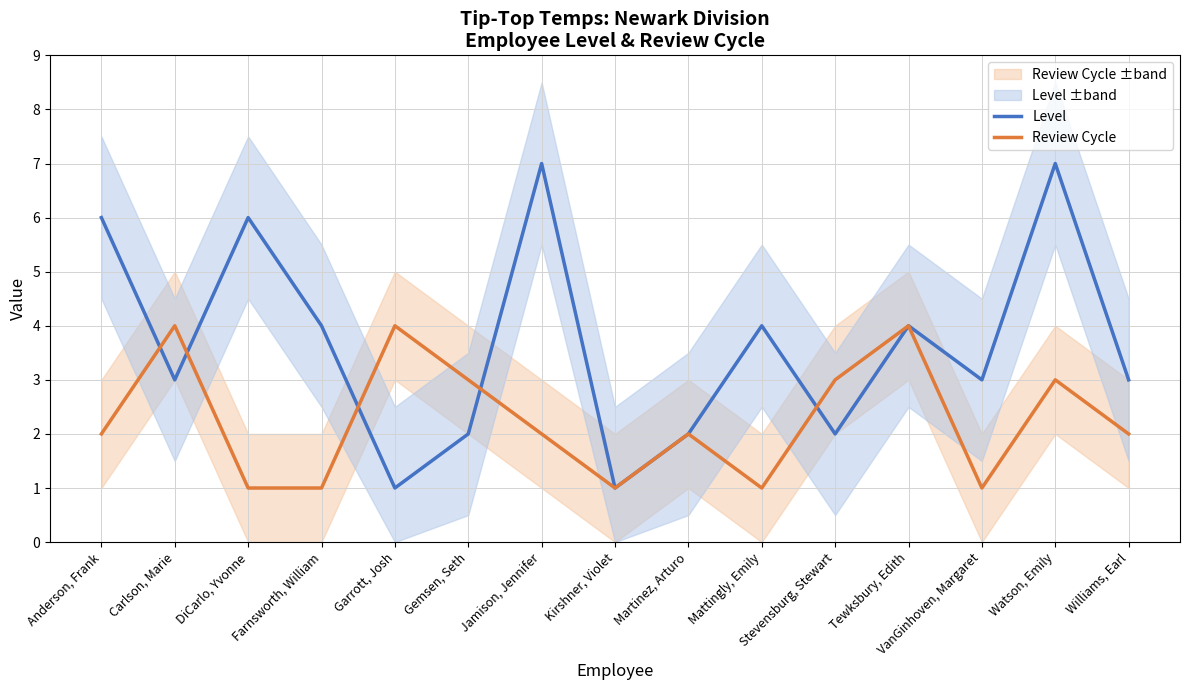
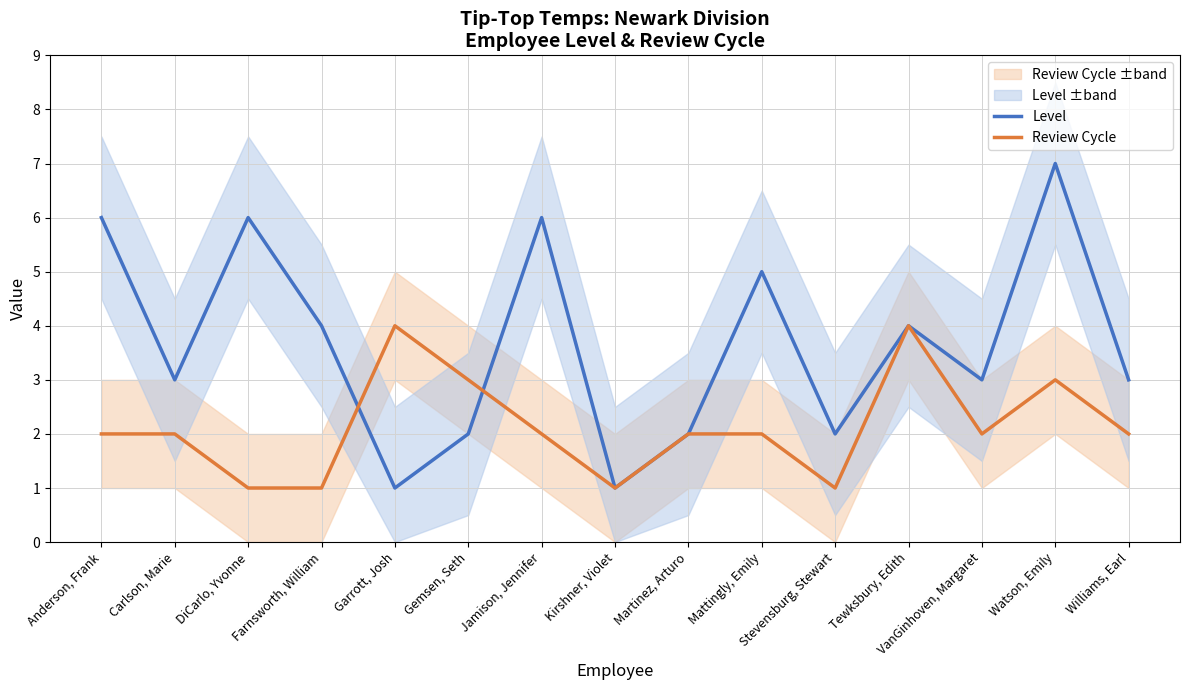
  {
    "Level": {
      "Anderson, Frank": 6,
      "DiCarlo, Yvonne": 6,
      "Farnsworth, William": 4,
      "Garrott, Josh": 1,
      "Gemsen, Seth": 2,
-     "Jamison, Jennifer": 7,
-     "Mattingly, Emily": 4,
+     "Jamison, Jennifer": 6,
+     "Mattingly, Emily": 5,
      "Watson, Emily": 7
    },
    "Review Cycle ±band": {
      "DiCarlo, Yvonne": 2,
      "Farnsworth, William": 2,
      "Kirshner, Violet": 2,
      "Mattingly, Emily": 2
    },
    "Review Cycle": {
      "Anderson, Frank": 2,
-     "Carlson, Marie": 4,
+     "Carlson, Marie": 2,
      "DiCarlo, Yvonne": 1,
      "Farnsworth, William": 1,
      "Garrott, Josh": 4,
      "Gemsen, Seth": 3,
      "Jamison, Jennifer": 2,
-     "Mattingly, Emily": 1,
-     "Stevensburg, Stewart": 3,
-     "VanGinhoven, Margaret": 1,
+     "Mattingly, Emily": 2,
+     "Stevensburg, Stewart": 1,
+     "VanGinhoven, Margaret": 2,
      "Watson, Emily": 3,
      "Williams, Earl": 2
    },
    "Level ±band": {
      "Garrott, Josh": 2.5,
      "Kirshner, Violet": 2.5
    }
  }
